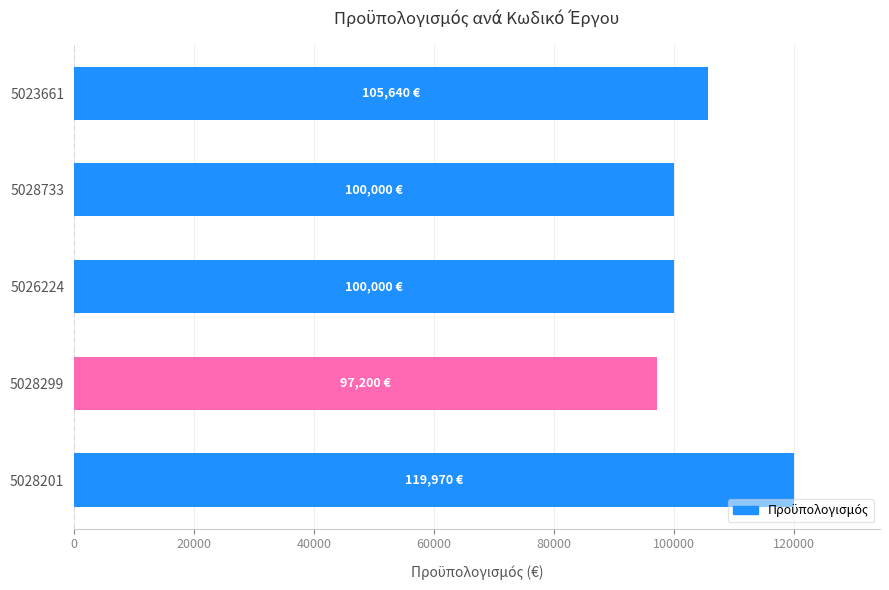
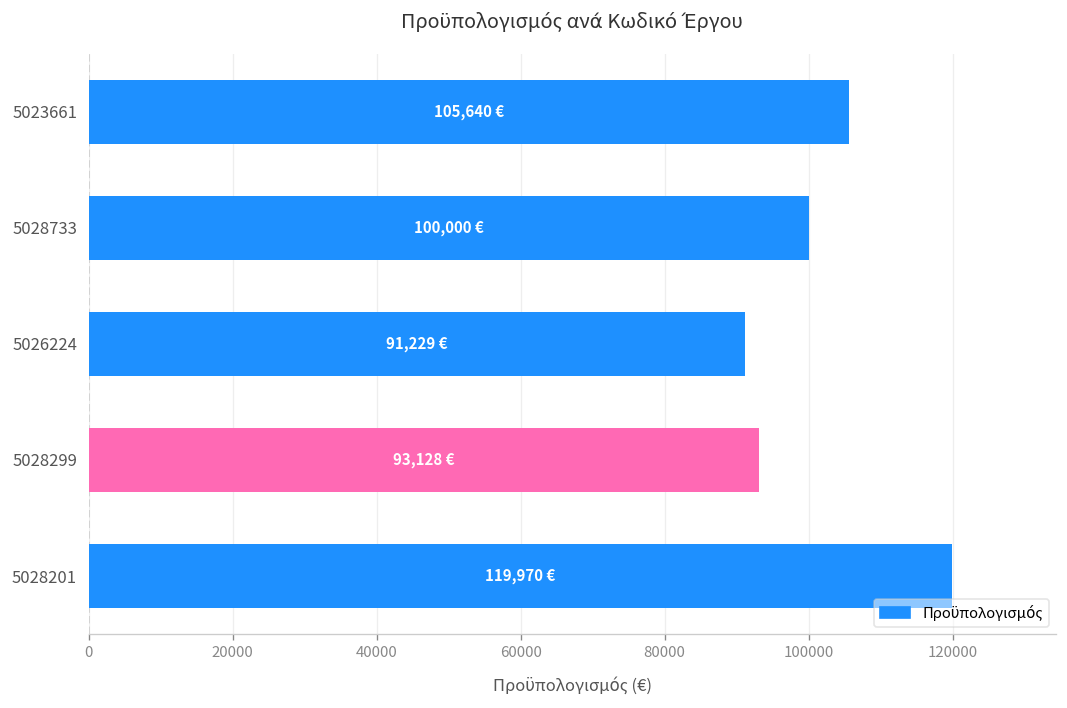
  {
    "5023661": "105,640",
    "5028733": "100,000",
-   "5026224": "100,000",
-   "5028299": "97,200",
+   "5026224": "91,229",
+   "5028299": "93,128",
    "5028201": "119,970"
  }
